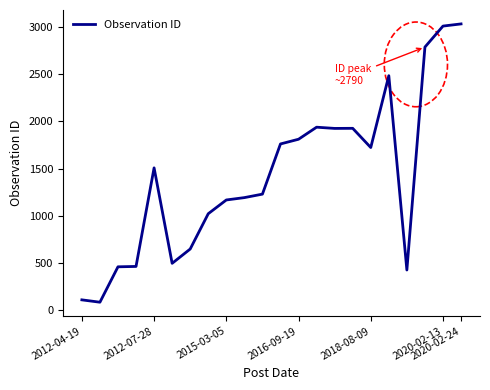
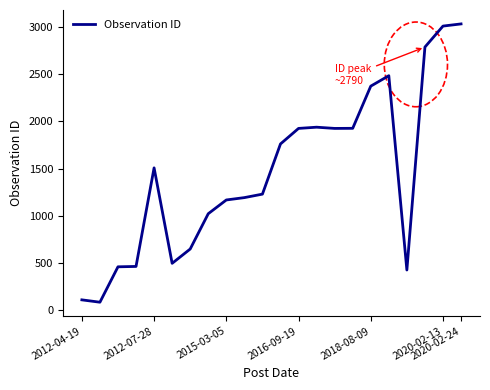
  {
    "2012-04-19": 100,
    "2012-07-28": 1500,
    "2015-03-05": 1200,
-   "2016-09-19": 1800,
-   "2018-08-09": 1700,
+   "2016-09-19": 1900,
+   "2018-08-09": 2400,
    "2020-02-13": 3000,
    "2020-02-24": 3000
  }
